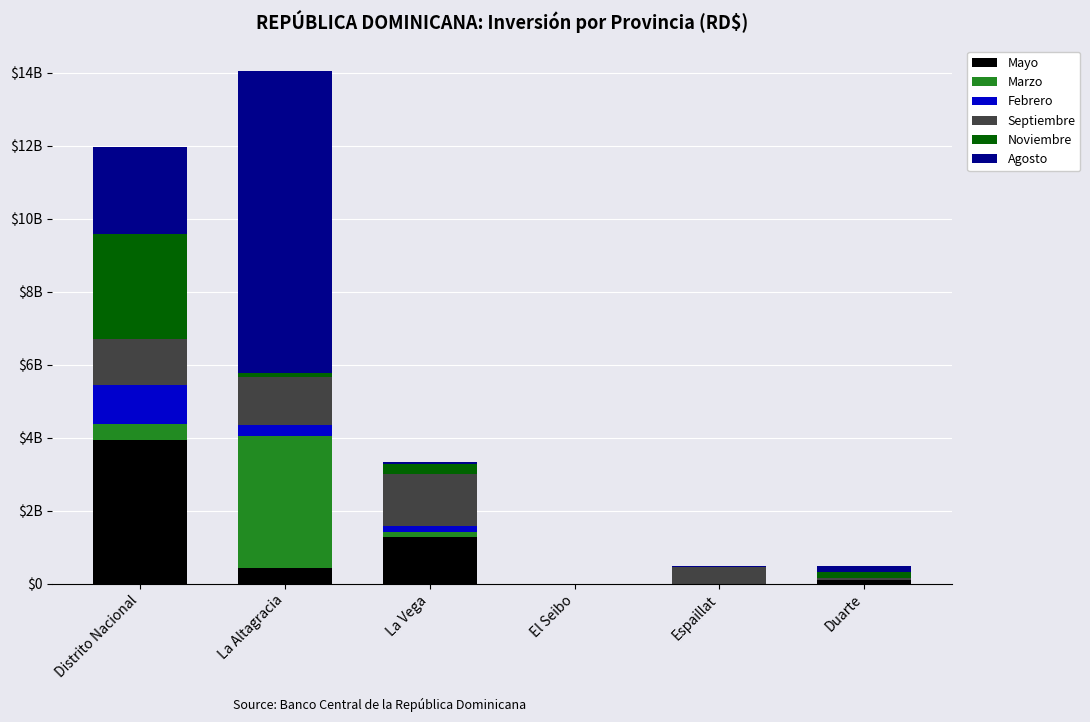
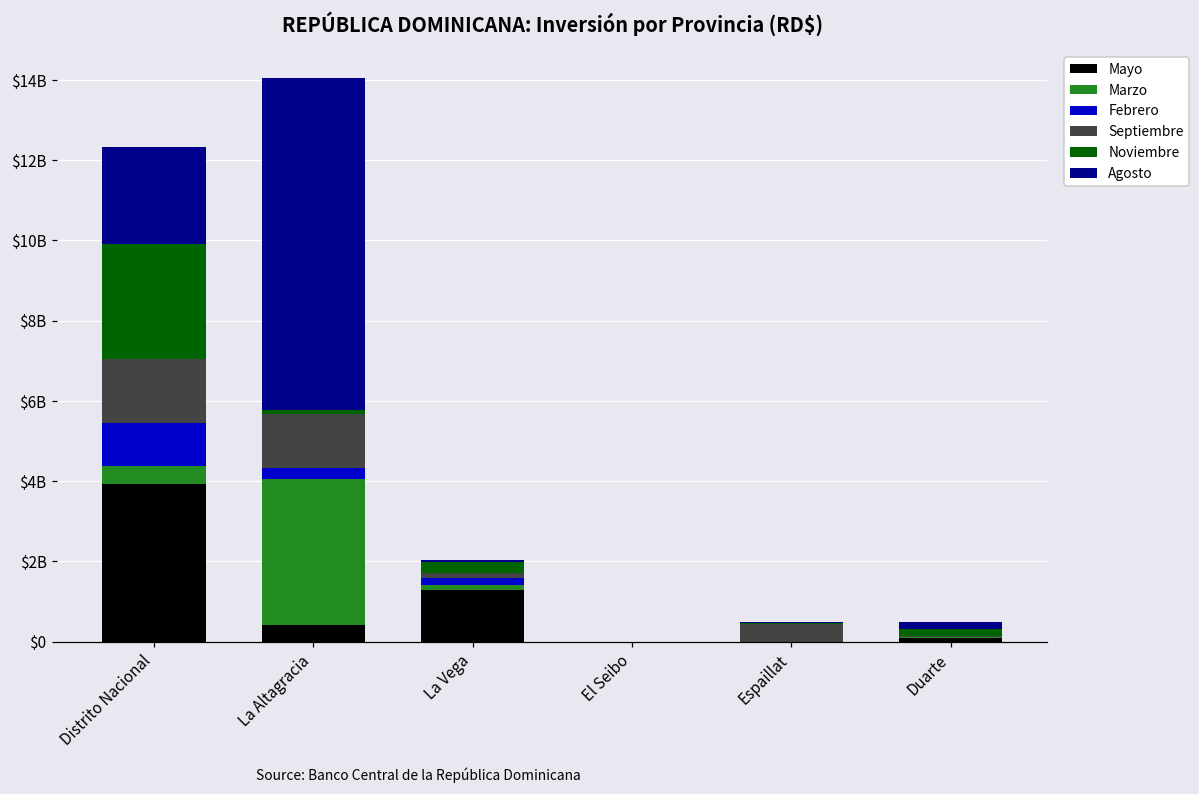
  {
    "Mayo": {
      "Distrito Nacional": "$3900000000",
      "La Altagracia": "$400000000",
      "La Vega": "$1300000000",
      "El Seibo": "$0",
      "Espaillat": "$0",
      "Duarte": "$100000000"
    },
    "Marzo": {
      "Distrito Nacional": "$400000000",
      "La Altagracia": "$3600000000",
      "La Vega": "$100000000",
      "El Seibo": "$0",
      "Espaillat": "$0"
    },
    "Febrero": {
      "Distrito Nacional": "$1100000000",
      "La Altagracia": "$300000000",
      "La Vega": "$200000000",
      "El Seibo": "$0",
      "Espaillat": "$0",
      "Duarte": "$0"
    },
    "Septiembre": {
-     "Distrito Nacional": "$1300000000",
+     "Distrito Nacional": "$1600000000",
      "La Altagracia": "$1300000000",
-     "La Vega": "$1400000000",
+     "La Vega": "$100000000",
      "El Seibo": "$0",
      "Espaillat": "$500000000"
    },
    "Noviembre": {
      "Distrito Nacional": "$2900000000",
      "La Altagracia": "$100000000",
      "La Vega": "$300000000",
      "El Seibo": "$0",
      "Duarte": "$200000000"
    },
    "Agosto": {
      "Distrito Nacional": "$2400000000",
      "La Altagracia": "$8300000000",
      "El Seibo": "$0",
      "Duarte": "$200000000"
    }
  }
